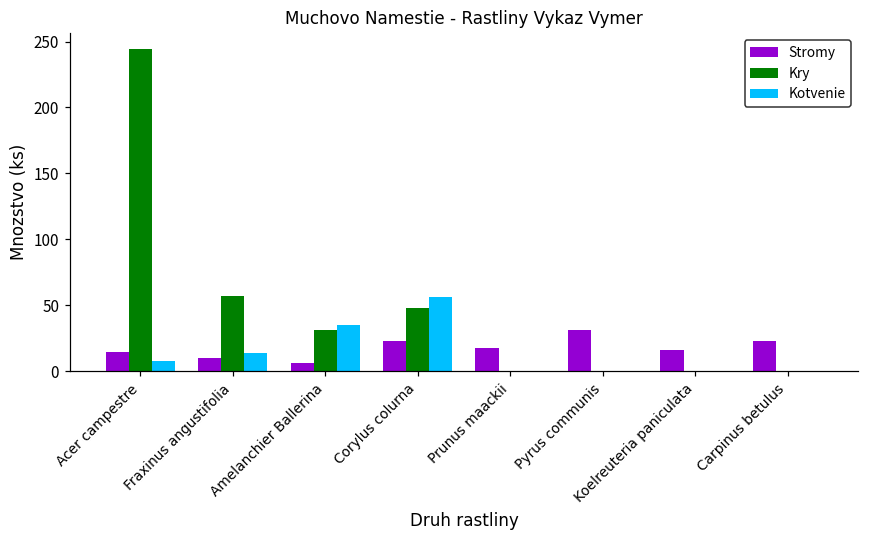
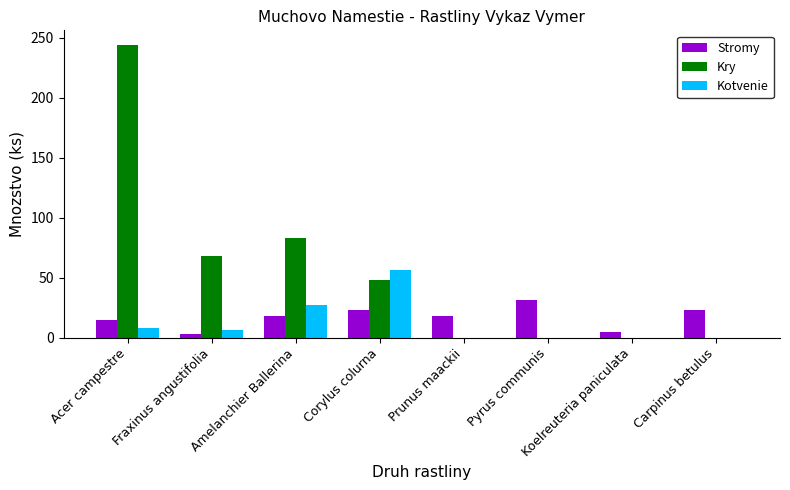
  {
    "Stromy": {
      "Acer campestre": 15,
-     "Fraxinus angustifolia": 10,
-     "Amelanchier Ballerina": 6,
+     "Fraxinus angustifolia": 3,
+     "Amelanchier Ballerina": 18,
      "Corylus colurna": 23,
      "Prunus maackii": 18,
      "Pyrus communis": 31,
-     "Koelreuteria paniculata": 16,
+     "Koelreuteria paniculata": 5,
      "Carpinus betulus": 23
    },
    "Kry": {
      "Acer campestre": 244,
-     "Fraxinus angustifolia": 57,
-     "Amelanchier Ballerina": 31,
+     "Fraxinus angustifolia": 68,
+     "Amelanchier Ballerina": 83,
      "Corylus colurna": 48,
      "Prunus maackii": 0,
      "Pyrus communis": 0,
      "Koelreuteria paniculata": 0,
      "Carpinus betulus": 0
    },
    "Kotvenie": {
      "Acer campestre": 8,
-     "Fraxinus angustifolia": 14,
-     "Amelanchier Ballerina": 35,
+     "Fraxinus angustifolia": 6,
+     "Amelanchier Ballerina": 27,
      "Corylus colurna": 56,
      "Prunus maackii": 0,
      "Pyrus communis": 0,
      "Koelreuteria paniculata": 0,
      "Carpinus betulus": 0
    }
  }
